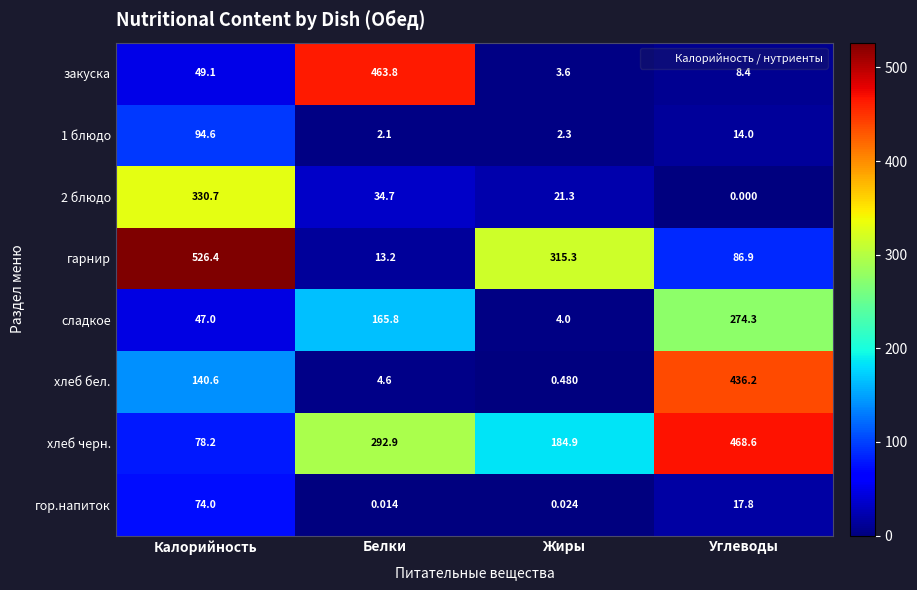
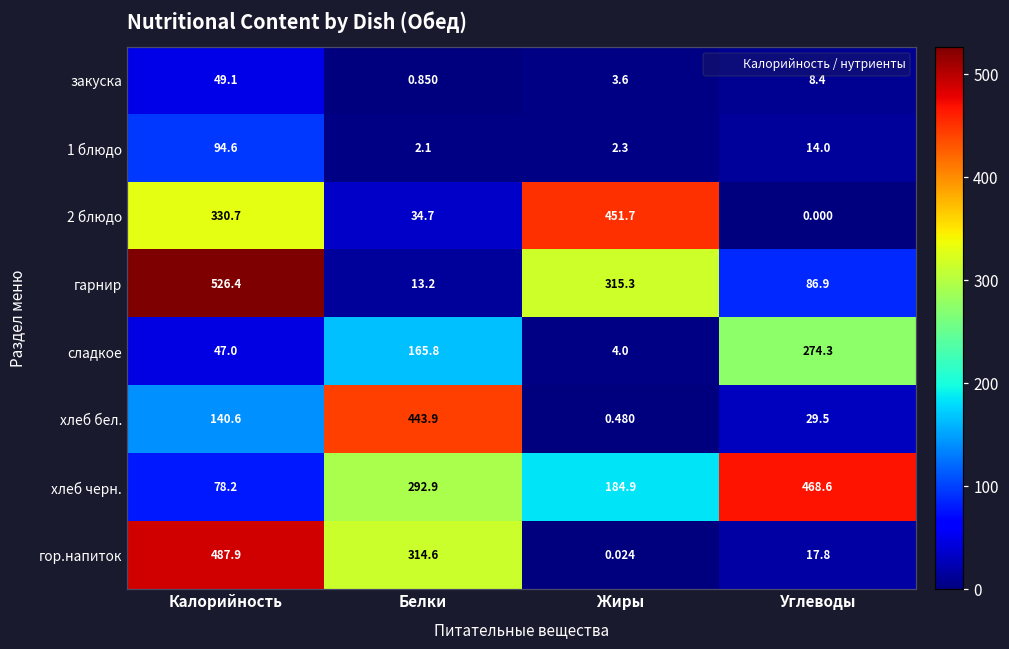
  {
    "закуска": {
      "Калорийность": 49.1,
-     "Белки": 463.8,
+     "Белки": 0.850,
      "Жиры": 3.6
    },
    "1 блюдо": {
      "Калорийность": 94.6,
      "Белки": 2.1,
      "Жиры": 2.3,
      "Углеводы": 14.0
    },
    "2 блюдо": {
      "Калорийность": 330.7,
      "Белки": 34.7,
-     "Жиры": 21.3,
+     "Жиры": 451.7,
      "Углеводы": 0.000
    },
    "гарнир": {
      "Калорийность": 526.4,
      "Белки": 13.2,
      "Жиры": 315.3,
      "Углеводы": 86.9
    },
    "сладкое": {
      "Калорийность": 47.0,
      "Белки": 165.8,
      "Жиры": 4.0,
      "Углеводы": 274.3
    },
    "хлеб бел.": {
      "Калорийность": 140.6,
-     "Белки": 4.6,
+     "Белки": 443.9,
      "Жиры": 0.480,
-     "Углеводы": 436.2
+     "Углеводы": 29.5
    },
    "хлеб черн.": {
      "Калорийность": 78.2,
      "Белки": 292.9,
      "Жиры": 184.9,
      "Углеводы": 468.6
    },
    "гор.напиток": {
-     "Калорийность": 74.0,
-     "Белки": 0.014,
+     "Калорийность": 487.9,
+     "Белки": 314.6,
      "Жиры": 0.024,
      "Углеводы": 17.8
    }
  }
